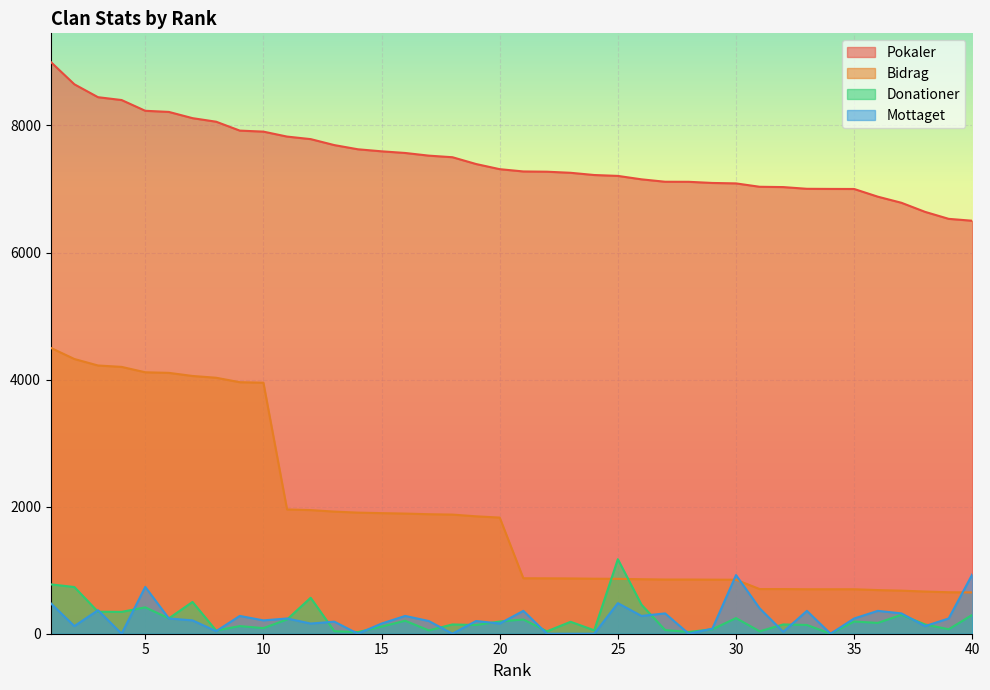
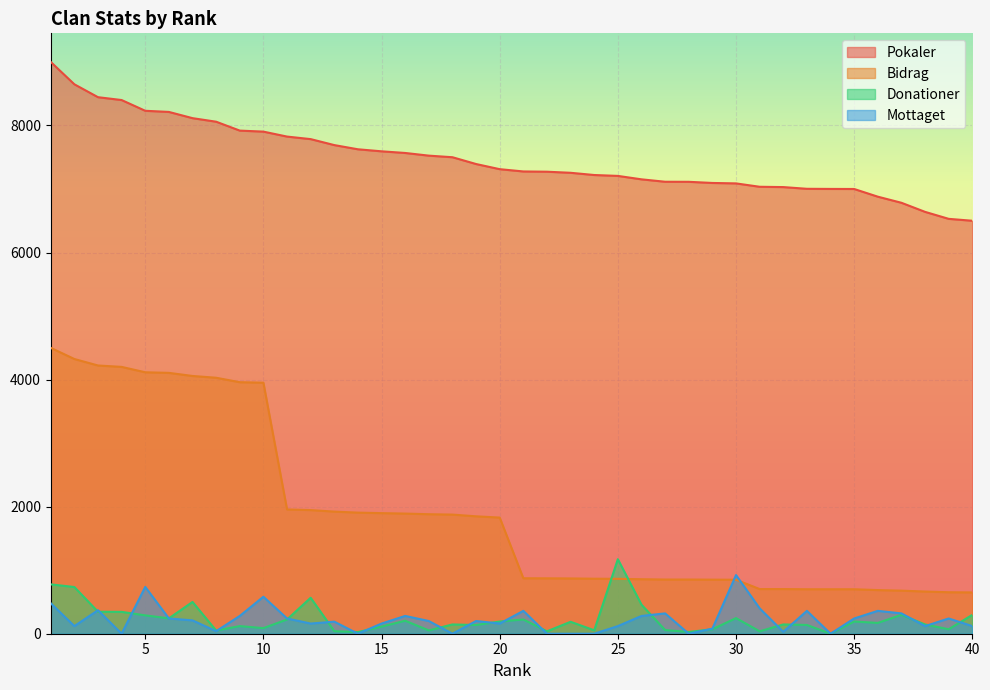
  {
    "Donationer": {
-     "5": 400,
+     "5": 300,
      "10": 100,
      "15": 100,
      "25": 1200,
      "30": 200,
      "35": 200,
      "40": 300
    },
    "Mottaget": {
      "5": 700,
-     "10": 200,
+     "10": 600,
      "15": 200,
-     "25": 500,
+     "25": 100,
      "30": 900,
      "35": 200,
-     "40": 900
+     "40": 100
    }
  }
